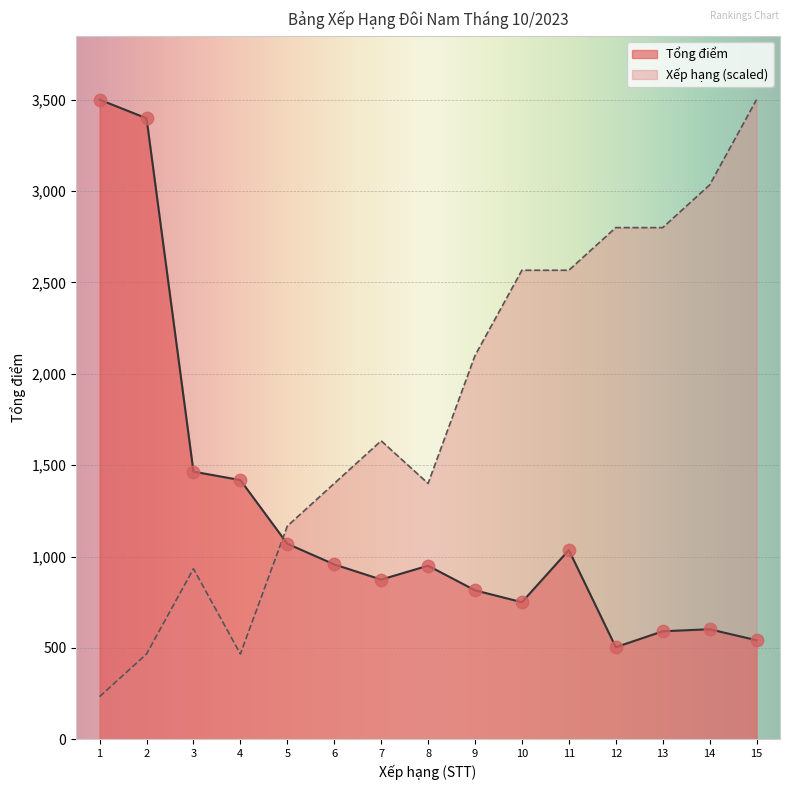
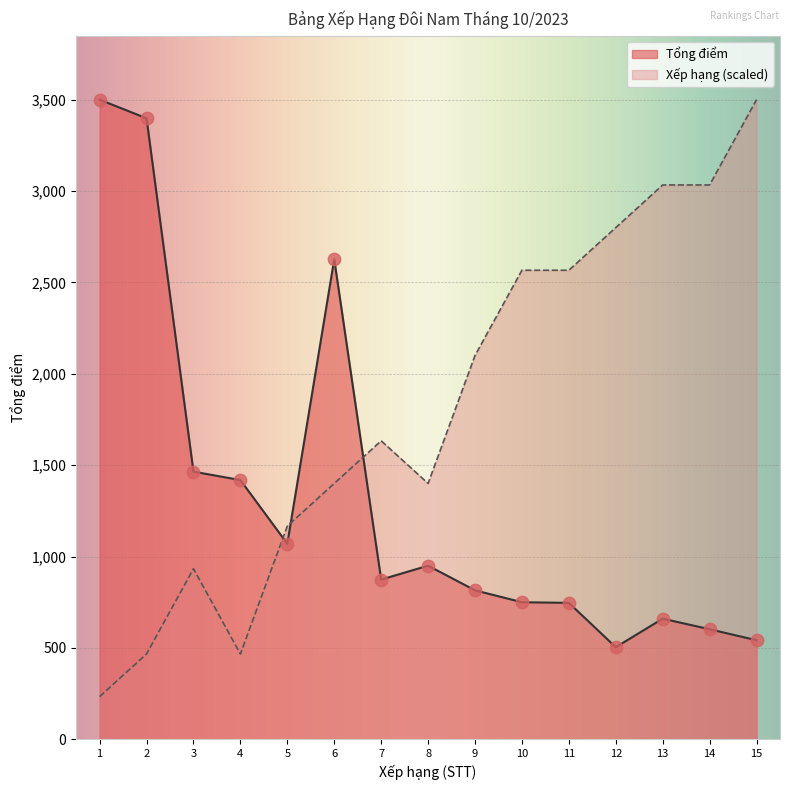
  {
    "Tổng điểm": {
      "1": "3,500",
      "2": "3,400",
      "3": "1,460",
      "4": "1,420",
      "5": "1,070",
-     "6": "960",
+     "6": "2,630",
      "7": "870",
      "8": "950",
      "9": "820",
      "10": "750",
-     "11": "1,040",
+     "11": "750",
      "12": "500",
-     "13": "590",
+     "13": "660",
      "14": "600",
      "15": "540"
    },
    "Xếp hạng (scaled)": {
      "1": "230",
      "2": "470",
      "3": "930",
      "4": "470",
      "5": "1,170",
      "6": "1,400",
      "7": "1,630",
      "8": "1,400",
      "9": "2,100",
      "10": "2,570",
      "11": "2,570",
      "12": "2,800",
-     "13": "2,800",
+     "13": "3,030",
      "14": "3,030",
      "15": "3,500"
    }
  }
